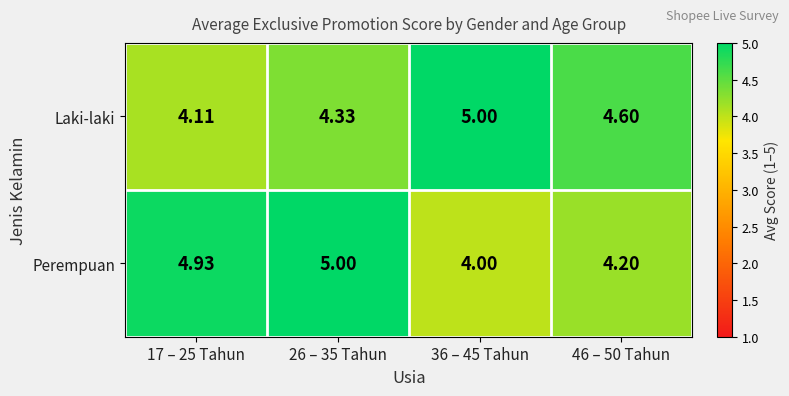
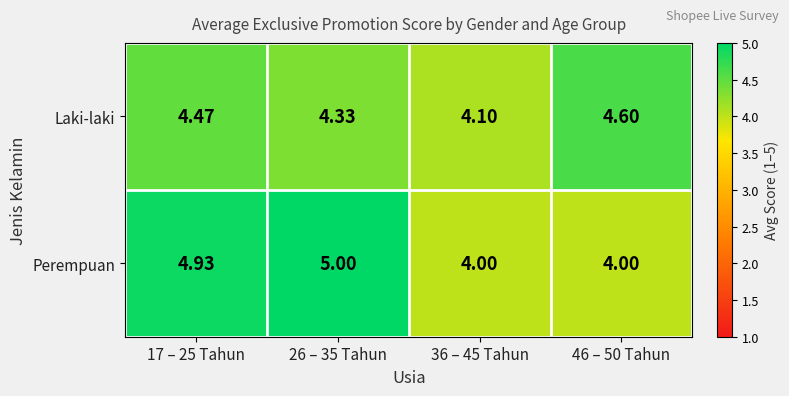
  {
    "Laki-laki": {
-     "17 – 25 Tahun": 4.11,
+     "17 – 25 Tahun": 4.47,
      "26 – 35 Tahun": 4.33,
-     "36 – 45 Tahun": 5.00,
+     "36 – 45 Tahun": 4.10,
      "46 – 50 Tahun": 4.60
    },
    "Perempuan": {
      "17 – 25 Tahun": 4.93,
      "26 – 35 Tahun": 5.00,
      "36 – 45 Tahun": 4.00,
-     "46 – 50 Tahun": 4.20
+     "46 – 50 Tahun": 4.00
    }
  }
